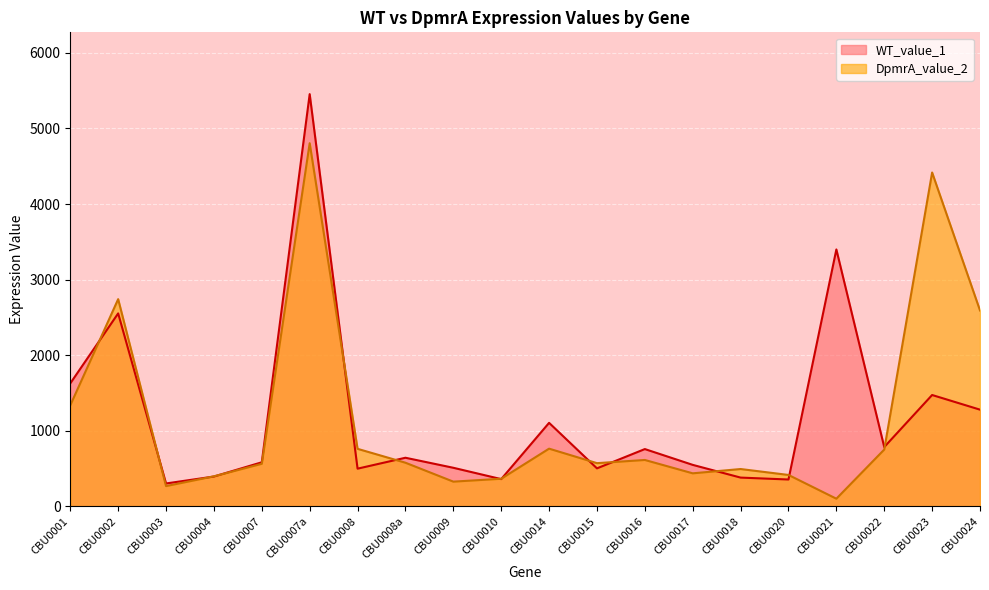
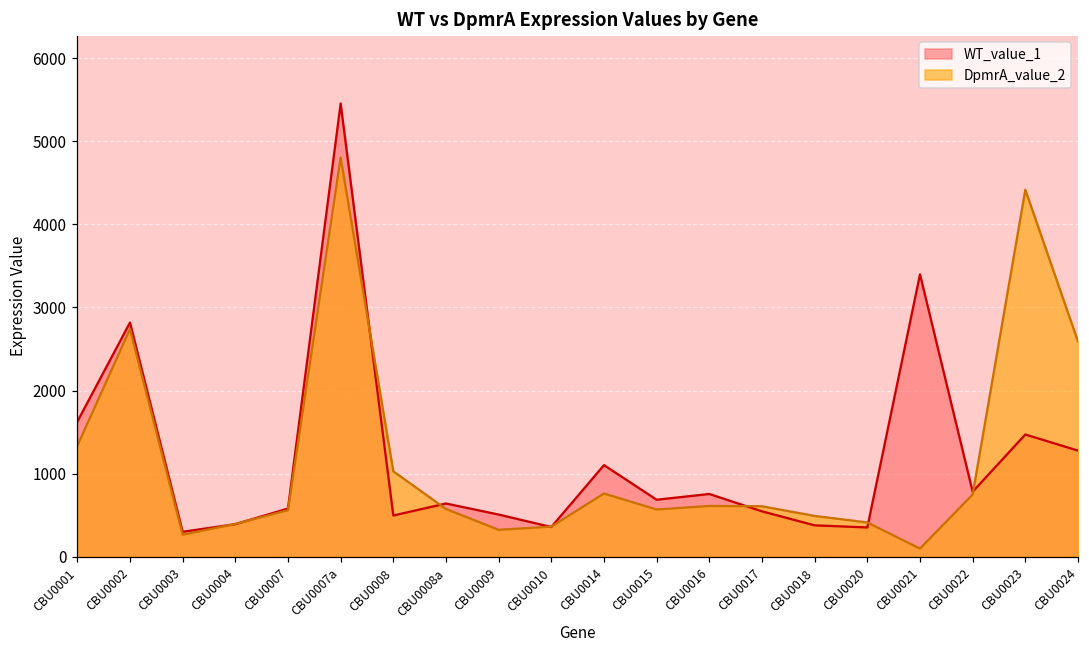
  {
    "WT_value_1": {
      "CBU0001": 1600,
-     "CBU0002": 2600,
+     "CBU0002": 2800,
      "CBU0003": 300,
      "CBU0007a": 5500,
      "CBU0008": 500,
      "CBU0008a": 600,
      "CBU0009": 500,
      "CBU0014": 1100,
-     "CBU0015": 500,
+     "CBU0015": 700,
      "CBU0016": 800,
      "CBU0017": 500,
      "CBU0018": 400,
      "CBU0020": 400,
      "CBU0021": 3400,
      "CBU0022": 800,
      "CBU0023": 1500,
      "CBU0024": 1300
    },
    "DpmrA_value_2": {
      "CBU0001": 1300,
      "CBU0002": 2700,
      "CBU0003": 300,
      "CBU0007a": 4800,
-     "CBU0008": 800,
+     "CBU0008": 1000,
      "CBU0008a": 600,
      "CBU0009": 300,
      "CBU0014": 800,
      "CBU0015": 600,
      "CBU0016": 600,
-     "CBU0017": 400,
+     "CBU0017": 600,
      "CBU0018": 500,
      "CBU0020": 400,
      "CBU0021": 100,
      "CBU0022": 700,
      "CBU0023": 4400,
      "CBU0024": 2600
    }
  }
